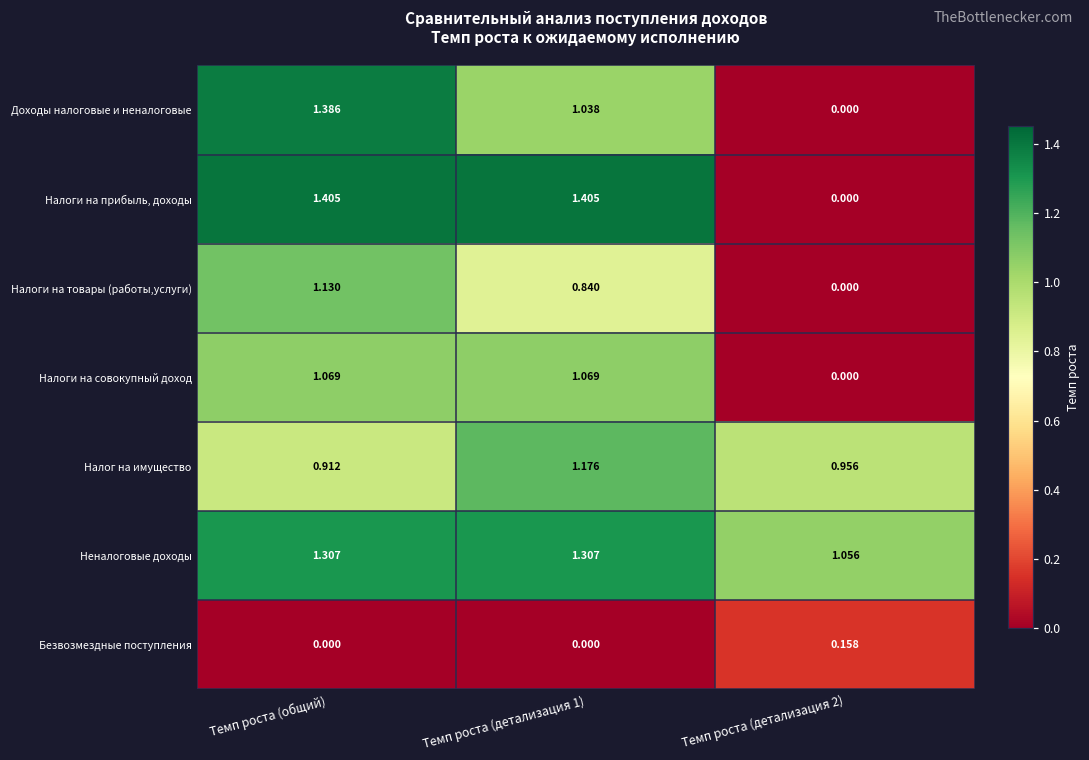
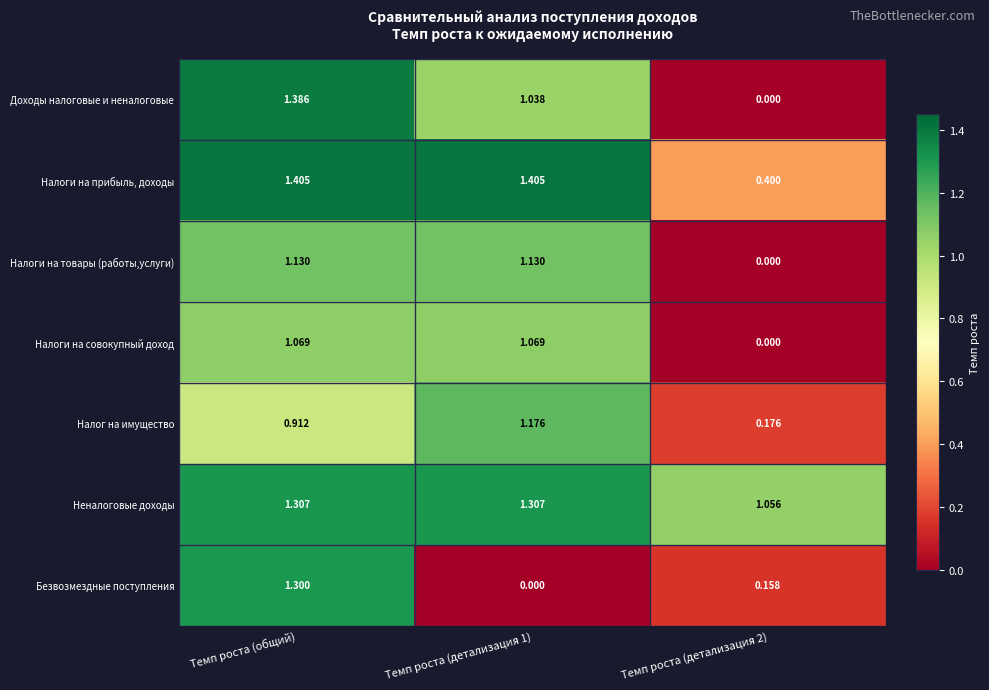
  {
    "Доходы налоговые и неналоговые": {
      "Темп роста (общий)": 1.386,
      "Темп роста (детализация 1)": 1.038,
      "Темп роста (детализация 2)": 0.000
    },
    "Налоги на прибыль, доходы": {
      "Темп роста (общий)": 1.405,
      "Темп роста (детализация 1)": 1.405,
-     "Темп роста (детализация 2)": 0.000
+     "Темп роста (детализация 2)": 0.400
    },
    "Налоги на товары (работы,услуги)": {
      "Темп роста (общий)": 1.130,
-     "Темп роста (детализация 1)": 0.840,
+     "Темп роста (детализация 1)": 1.130,
      "Темп роста (детализация 2)": 0.000
    },
    "Налоги на совокупный доход": {
      "Темп роста (общий)": 1.069,
      "Темп роста (детализация 1)": 1.069,
      "Темп роста (детализация 2)": 0.000
    },
    "Налог на имущество": {
      "Темп роста (общий)": 0.912,
      "Темп роста (детализация 1)": 1.176,
-     "Темп роста (детализация 2)": 0.956
+     "Темп роста (детализация 2)": 0.176
    },
    "Неналоговые доходы": {
      "Темп роста (общий)": 1.307,
      "Темп роста (детализация 1)": 1.307,
      "Темп роста (детализация 2)": 1.056
    },
    "Безвозмездные поступления": {
-     "Темп роста (общий)": 0.000,
+     "Темп роста (общий)": 1.300,
      "Темп роста (детализация 1)": 0.000,
      "Темп роста (детализация 2)": 0.158
    }
  }
